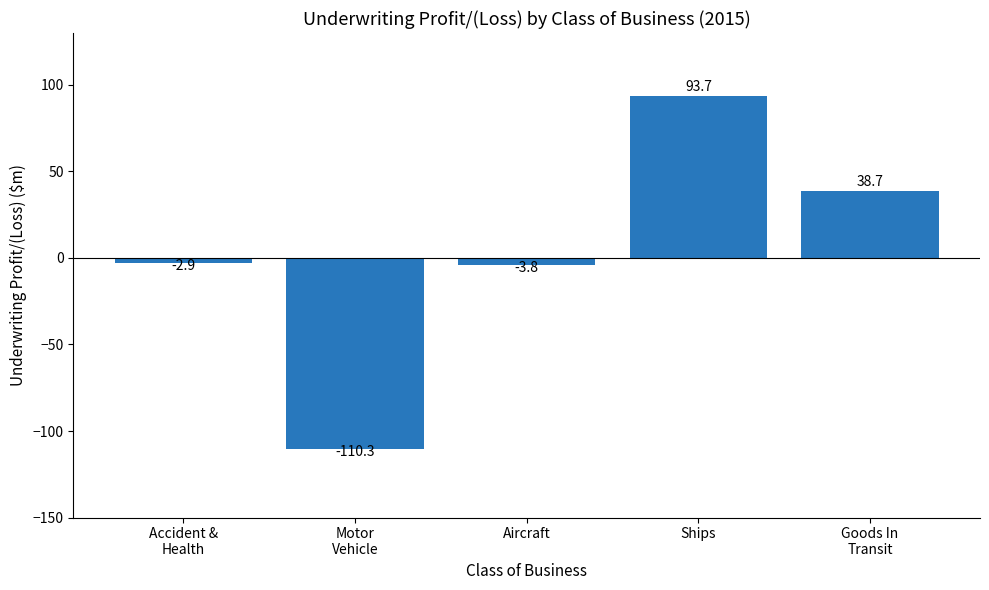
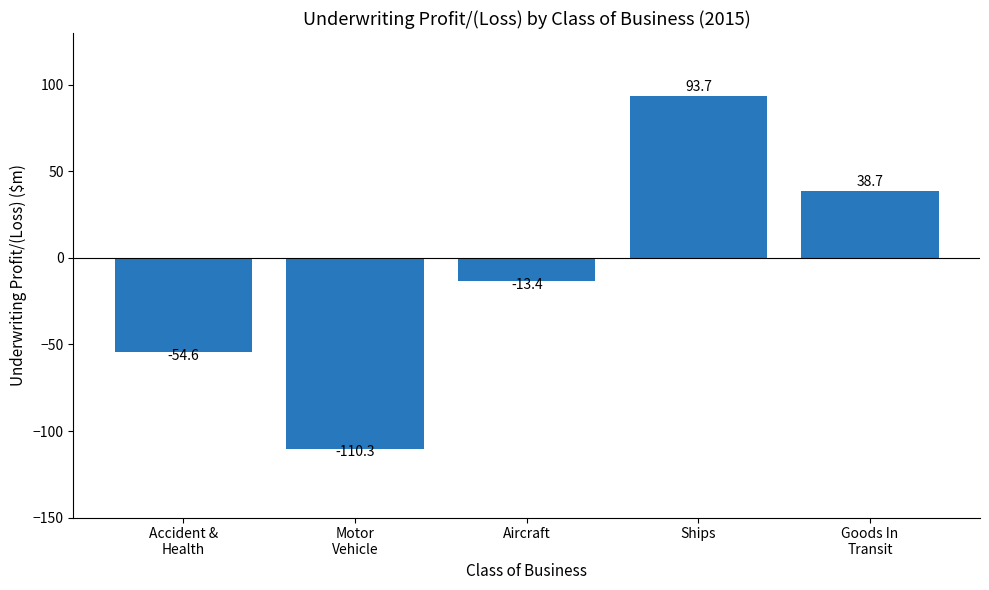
  {
-   "Accident & Health": -2.9,
+   "Accident & Health": -54.6,
    "Motor Vehicle": -110.3,
-   "Aircraft": -3.8,
+   "Aircraft": -13.4,
    "Ships": 93.7,
    "Goods In Transit": 38.7
  }
